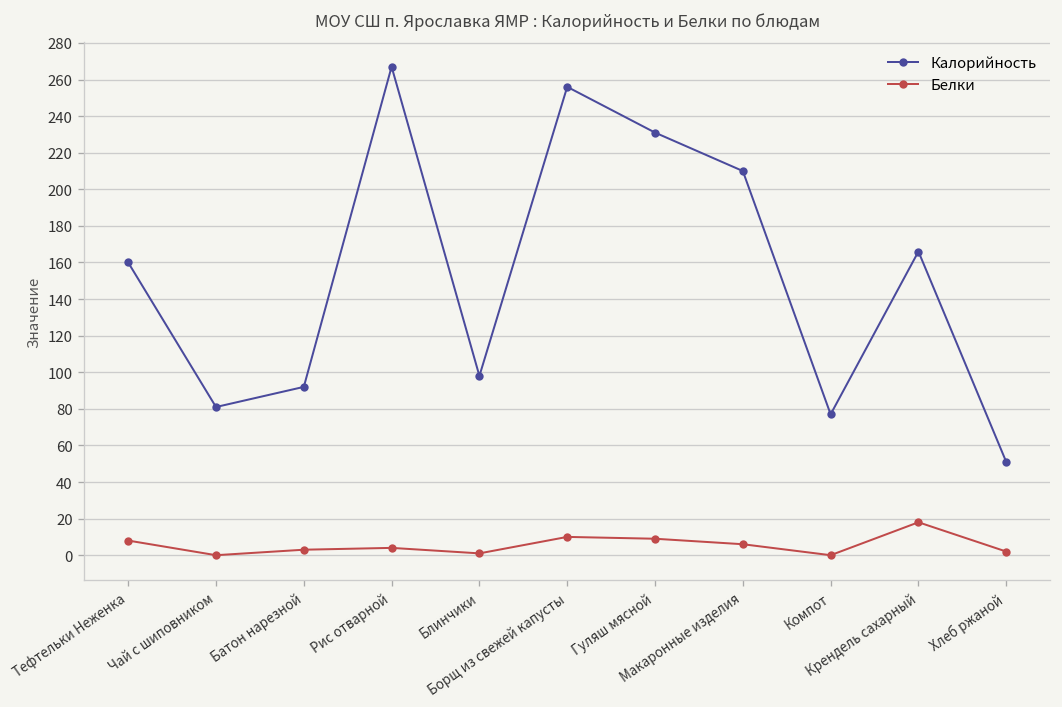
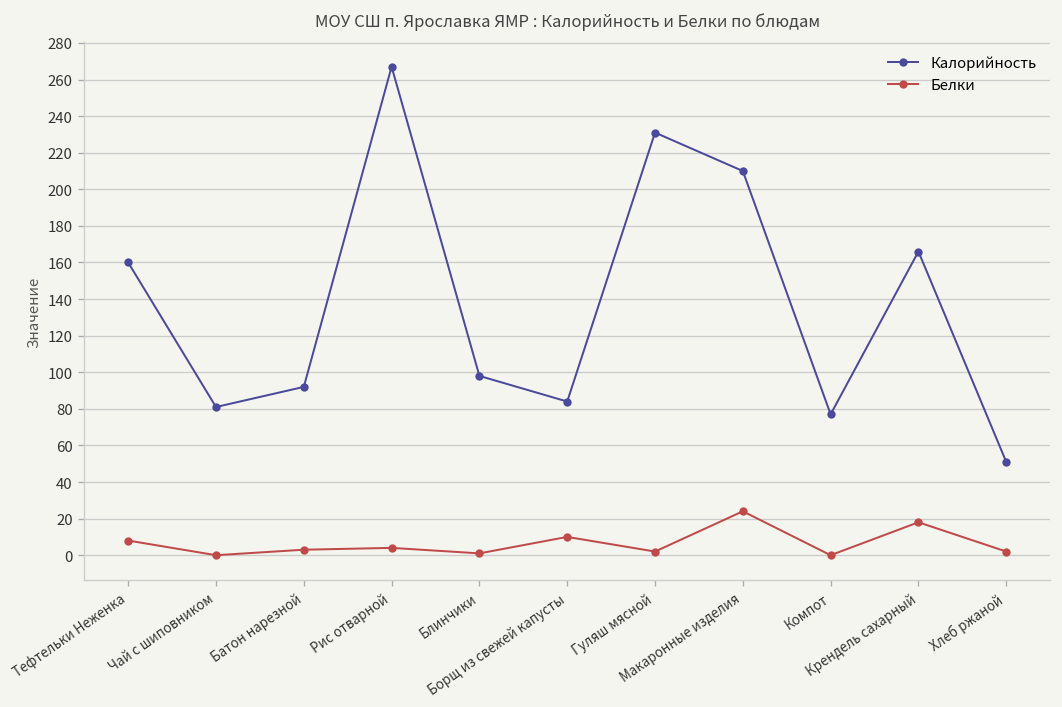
  {
    "Калорийность": {
      "Тефтельки Неженка": 160,
      "Чай с шиповником": 81,
      "Батон нарезной": 92,
      "Рис отварной": 267,
      "Блинчики": 98,
-     "Борщ из свежей капусты": 256,
+     "Борщ из свежей капусты": 84,
      "Гуляш мясной": 231,
      "Макаронные изделия": 210,
      "Компот": 77,
      "Крендель сахарный": 166,
      "Хлеб ржаной": 51
    },
    "Белки": {
      "Тефтельки Неженка": 8,
      "Чай с шиповником": 0,
      "Батон нарезной": 3,
      "Рис отварной": 4,
      "Блинчики": 1,
      "Борщ из свежей капусты": 10,
-     "Гуляш мясной": 9,
-     "Макаронные изделия": 6,
+     "Гуляш мясной": 2,
+     "Макаронные изделия": 24,
      "Компот": 0,
      "Крендель сахарный": 18,
      "Хлеб ржаной": 2
    }
  }
